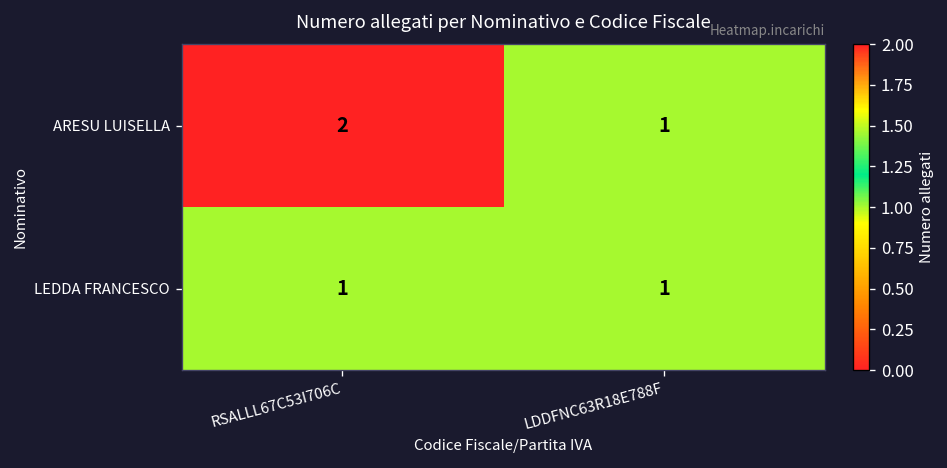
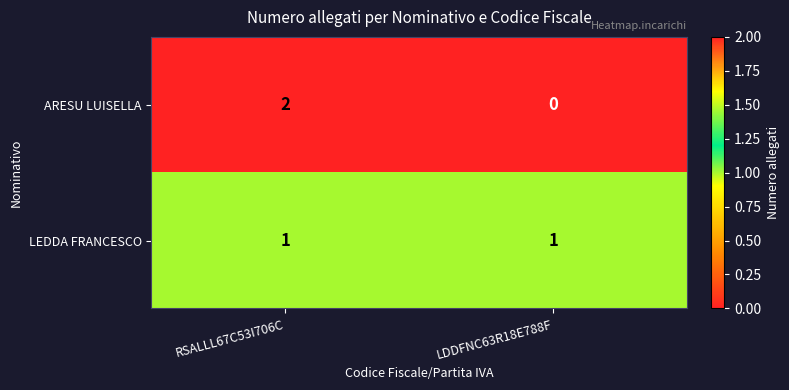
  {
    "ARESU LUISELLA": {
      "RSALLL67C53I706C": 2,
-     "LDDFNC63R18E788F": 1
+     "LDDFNC63R18E788F": 0
    },
    "LEDDA FRANCESCO": {
      "RSALLL67C53I706C": 1,
      "LDDFNC63R18E788F": 1
    }
  }
